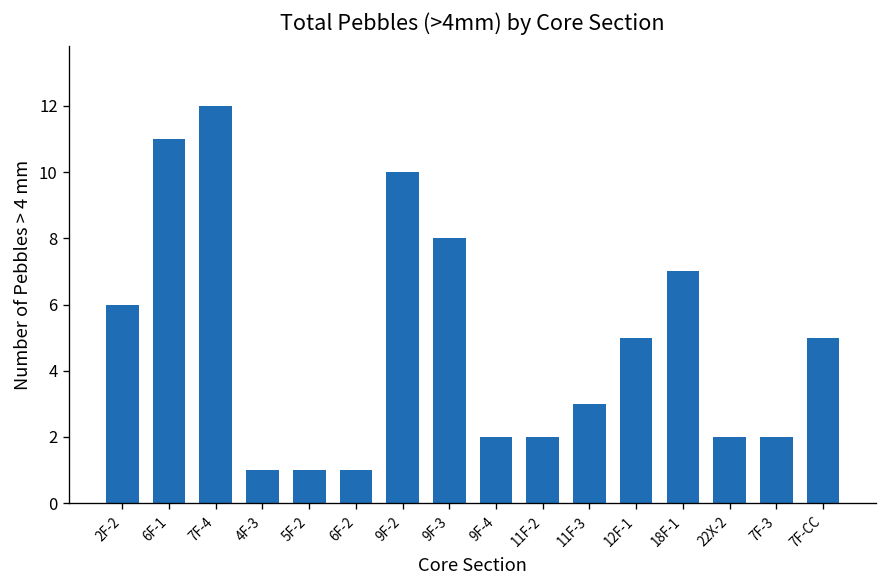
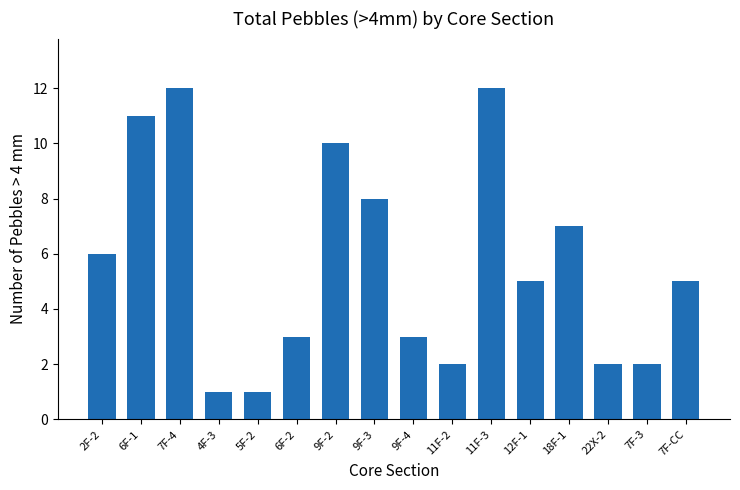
  {
    "2F-2": 6,
    "6F-1": 11,
    "7F-4": 12,
    "4F-3": 1,
    "5F-2": 1,
-   "6F-2": 1,
+   "6F-2": 3,
    "9F-2": 10,
    "9F-3": 8,
-   "9F-4": 2,
+   "9F-4": 3,
    "11F-2": 2,
-   "11F-3": 3,
+   "11F-3": 12,
    "12F-1": 5,
    "18F-1": 7,
    "22X-2": 2,
    "7F-3": 2,
    "7F-CC": 5
  }
